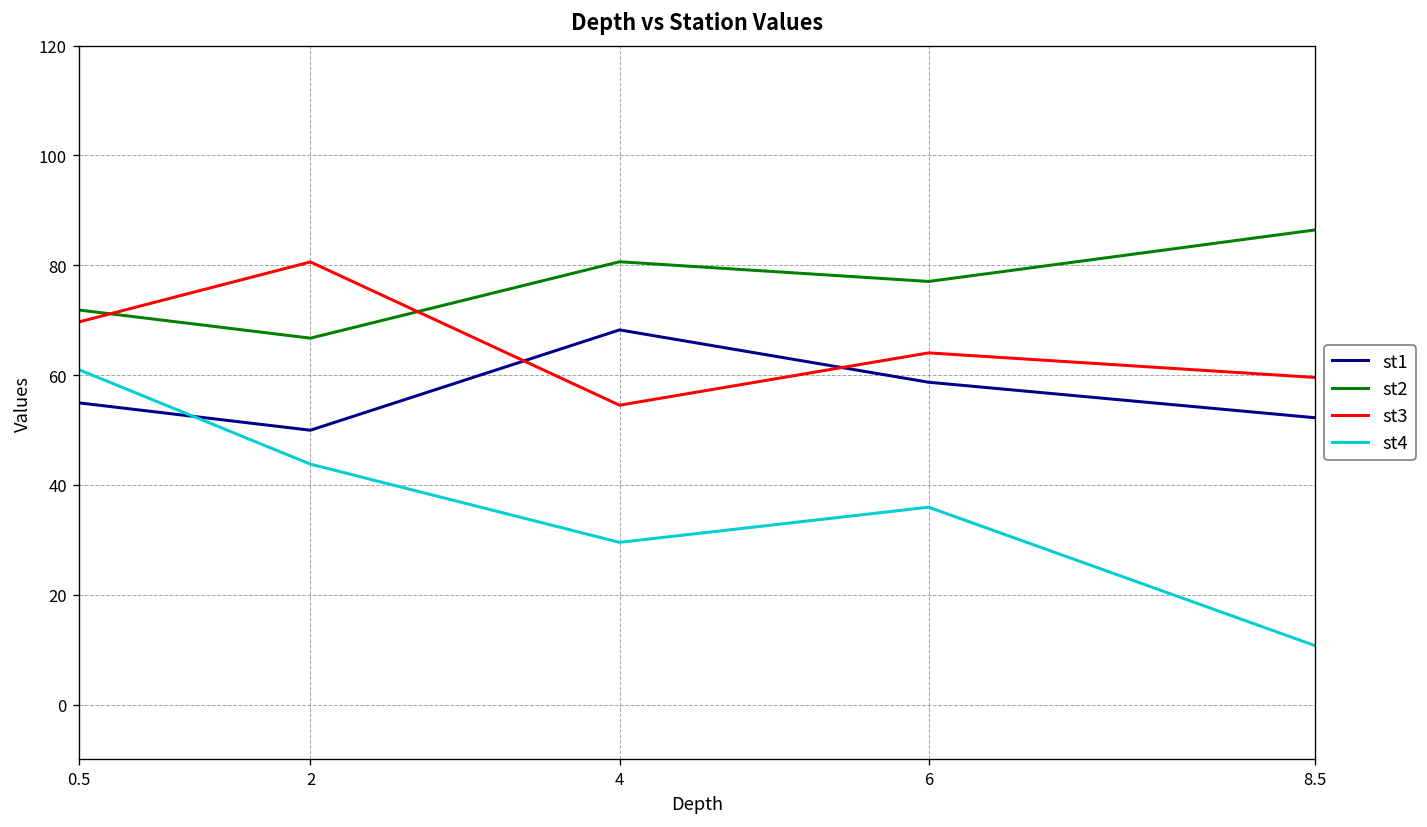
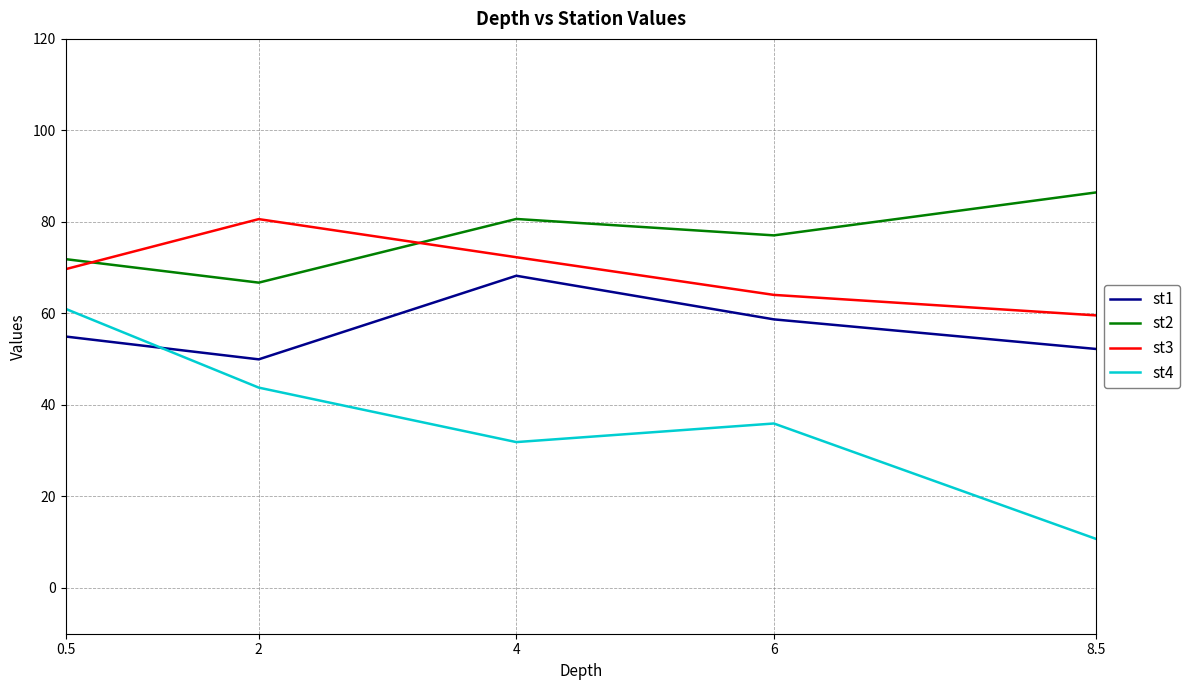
  {
    "st1": {
      "0.5": 55,
      "2": 50,
      "4": 68,
      "6": 59,
      "8.5": 52
    },
    "st2": {
      "0.5": 72,
      "2": 67,
      "4": 81,
      "6": 77,
      "8.5": 86
    },
    "st3": {
      "0.5": 70,
      "2": 81,
-     "4": 55,
+     "4": 72,
      "6": 64,
      "8.5": 60
    },
    "st4": {
      "0.5": 61,
      "2": 44,
-     "4": 30,
+     "4": 32,
      "6": 36,
      "8.5": 11
    }
  }
